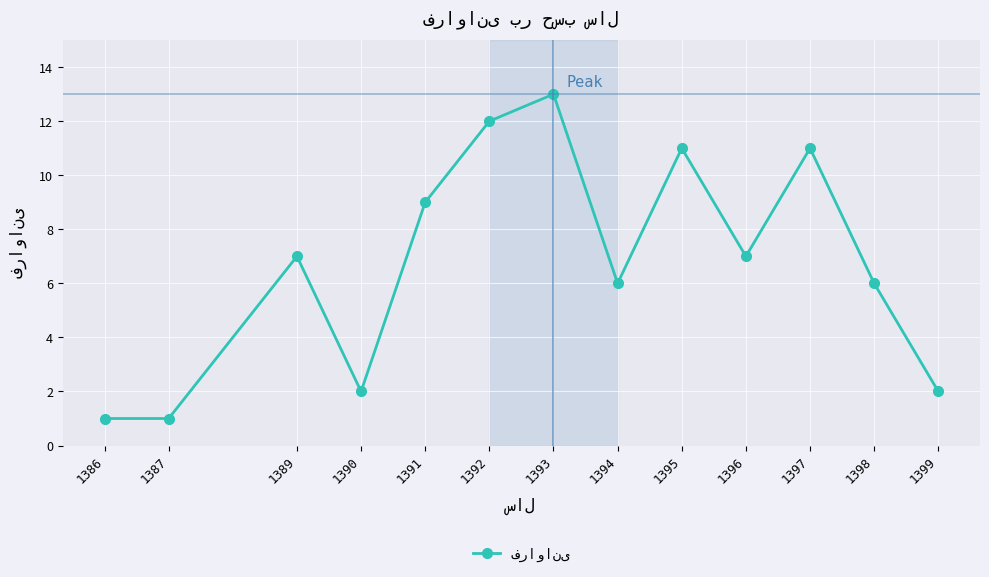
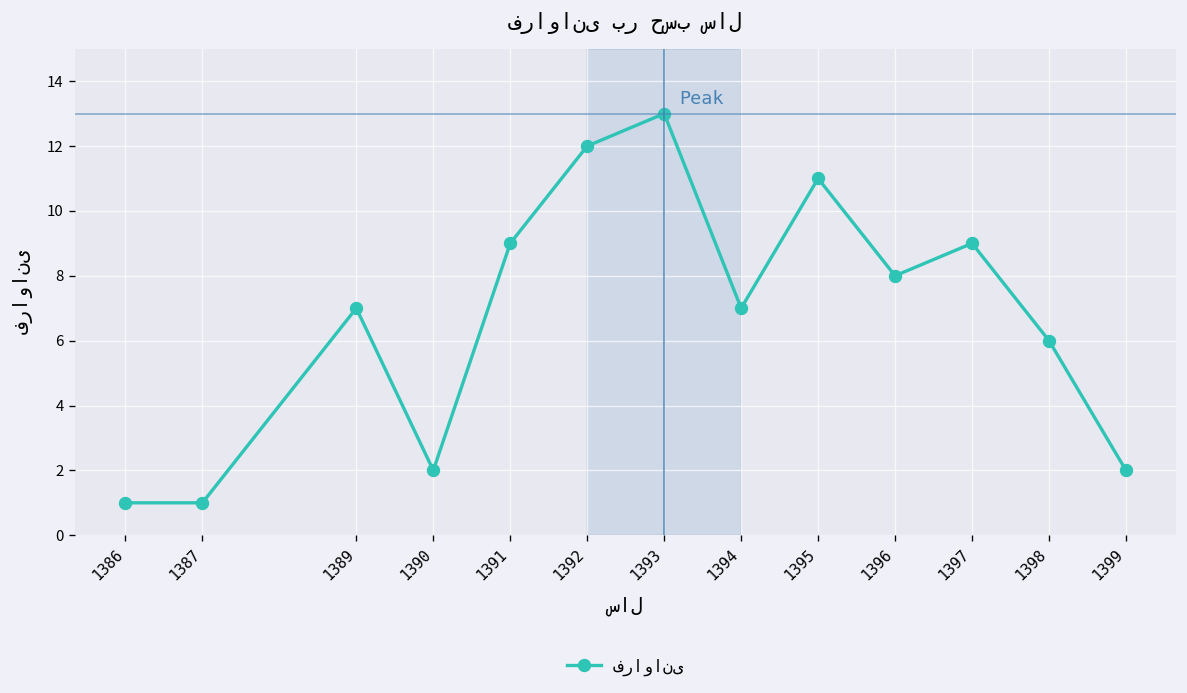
  {
    "1386": 1,
    "1387": 1,
    "1389": 7,
    "1390": 2,
    "1391": 9,
    "1392": 12,
    "1393": 13,
-   "1394": 6,
+   "1394": 7,
    "1395": 11,
-   "1396": 7,
-   "1397": 11,
+   "1396": 8,
+   "1397": 9,
    "1398": 6,
    "1399": 2
  }
